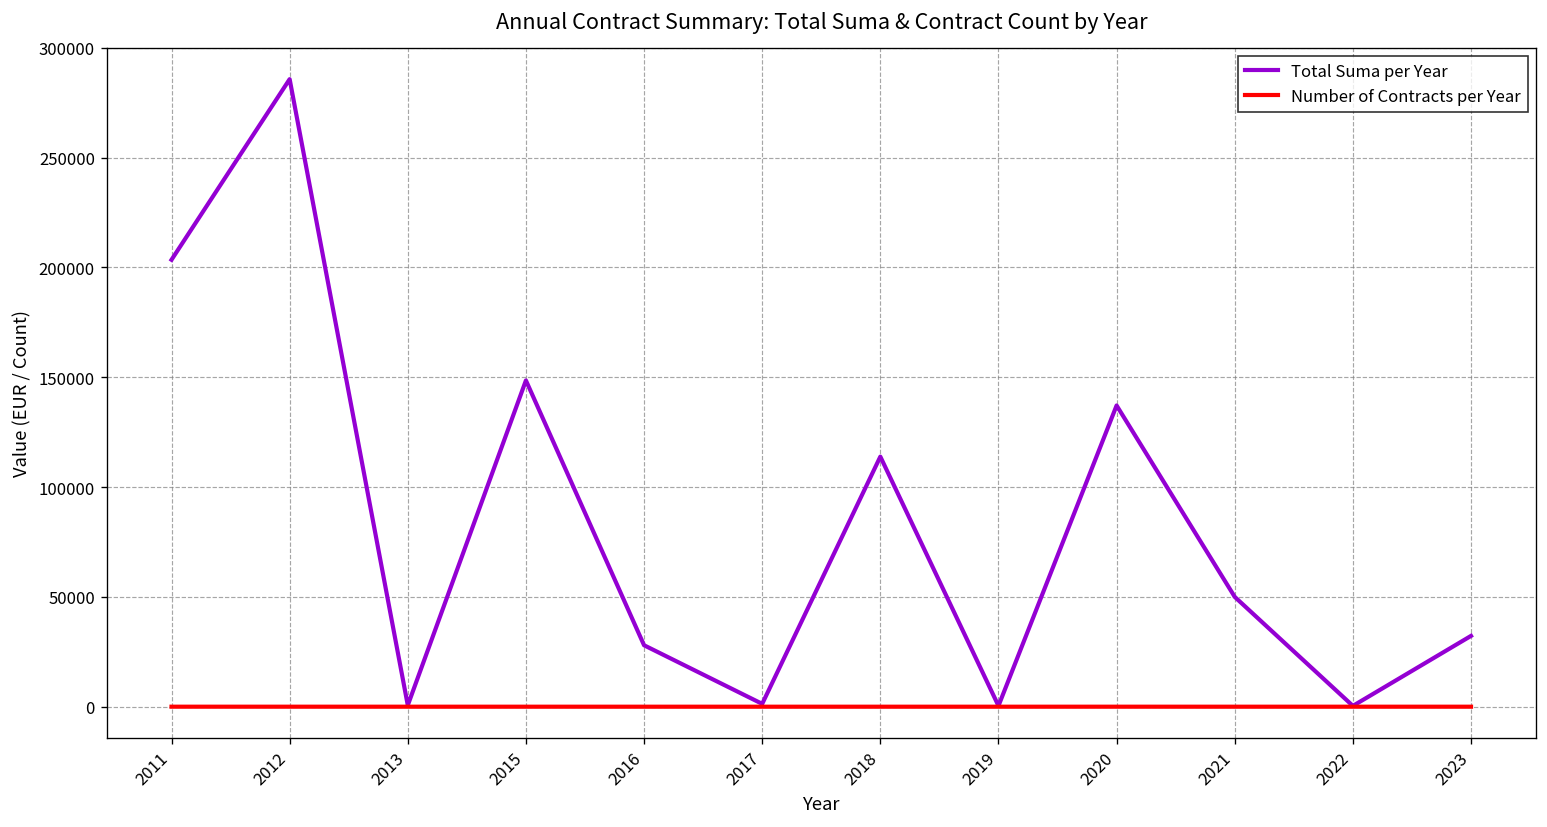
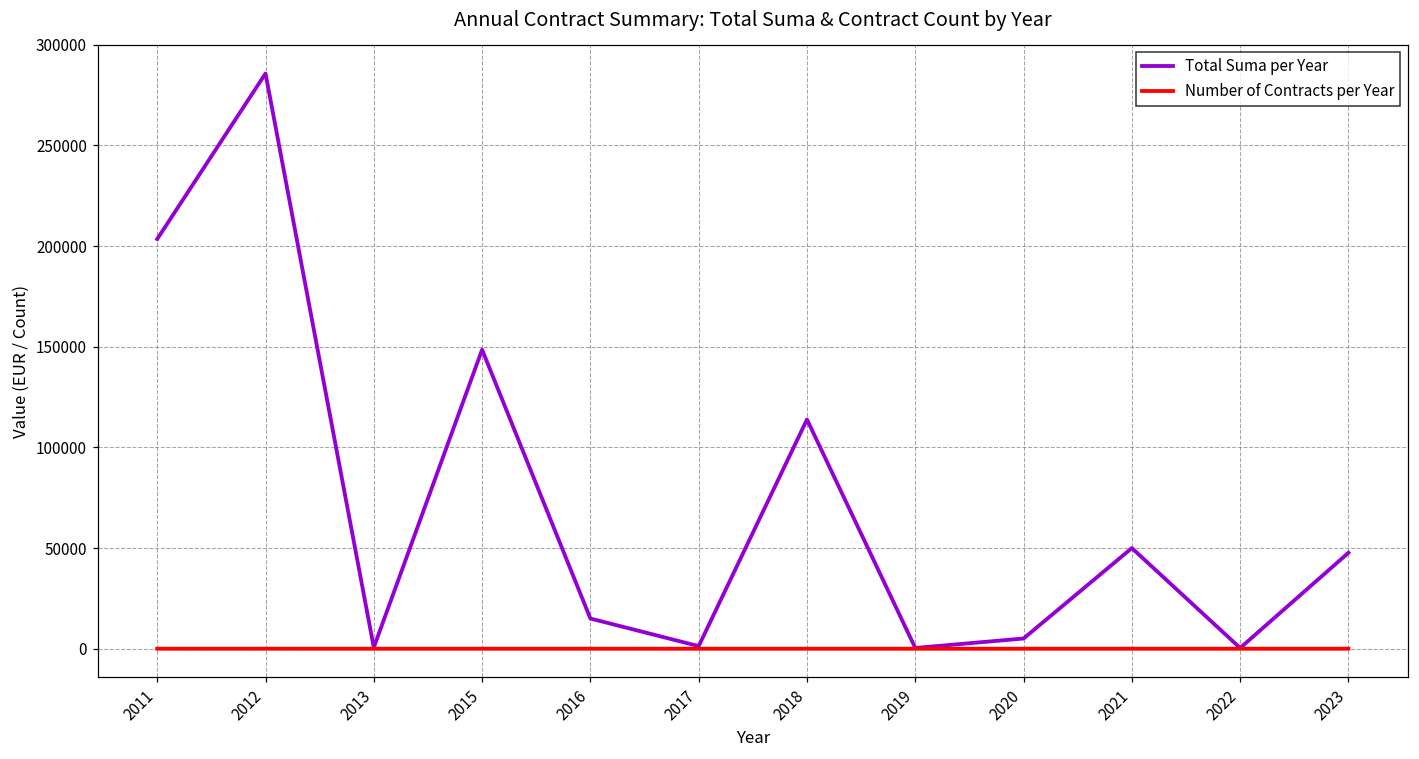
  {
    "Total Suma per Year": {
      "2011": 203000,
      "2012": 286000,
      "2015": 149000,
-     "2016": 28000,
+     "2016": 15000,
      "2018": 114000,
-     "2020": 137000,
+     "2020": 5000,
      "2021": 50000,
-     "2023": 32000
+     "2023": 48000
    },
    "Number of Contracts per Year": {
      "2011": 0,
      "2012": 0,
      "2015": 0,
      "2016": 0,
      "2018": 0,
      "2020": 0,
      "2021": 0,
      "2023": 0
    }
  }
